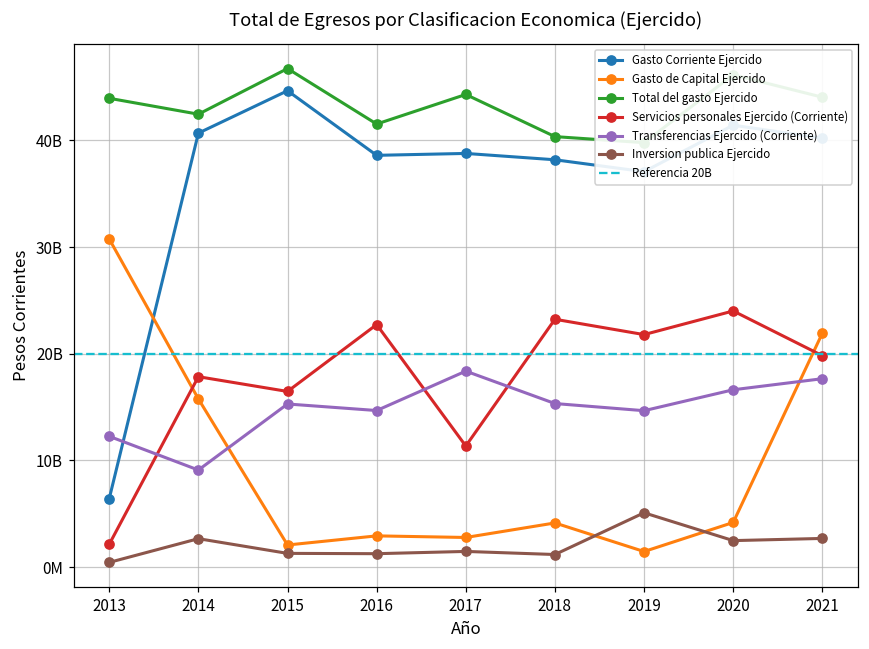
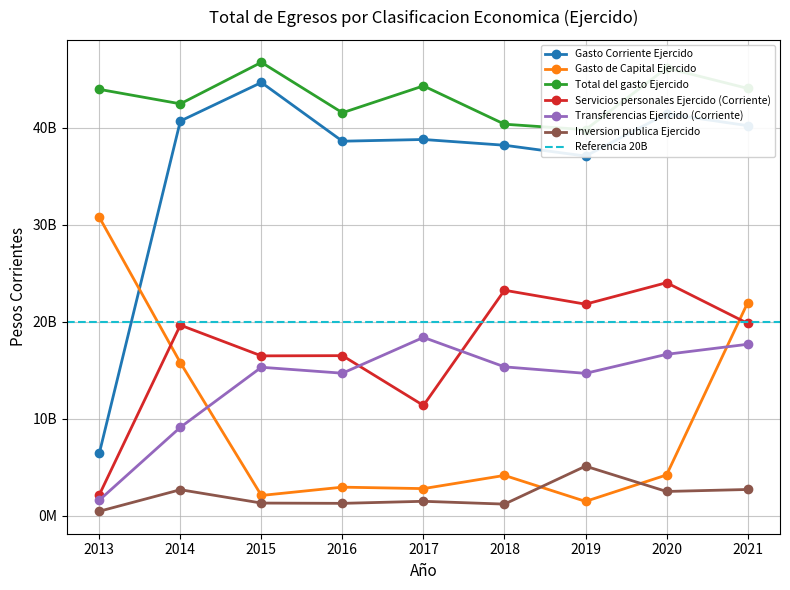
  {
    "Gasto Corriente Ejercido": {
      "2013": 6000000000,
      "2014": 41000000000,
      "2015": 45000000000,
      "2016": 39000000000,
      "2017": 39000000000,
      "2018": 38000000000
    },
    "Gasto de Capital Ejercido": {
      "2013": 31000000000,
      "2014": 16000000000,
      "2015": 2000000000,
      "2016": 3000000000,
      "2017": 3000000000,
      "2018": 4000000000,
      "2019": 1000000000,
      "2020": 4000000000,
      "2021": 22000000000
    },
    "Total del gasto Ejercido": {
      "2013": 44000000000,
      "2014": 42000000000,
      "2015": 47000000000,
      "2016": 42000000000,
      "2017": 44000000000,
      "2018": 40000000000
    },
    "Servicios personales Ejercido (Corriente)": {
      "2013": 2000000000,
-     "2014": 18000000000,
+     "2014": 20000000000,
      "2015": 16000000000,
-     "2016": 23000000000,
+     "2016": 16000000000,
      "2017": 11000000000,
      "2018": 23000000000,
      "2019": 22000000000,
      "2020": 24000000000,
      "2021": 20000000000
    },
    "Transferencias Ejercido (Corriente)": {
-     "2013": 12000000000,
+     "2013": 2000000000,
      "2014": 9000000000,
      "2015": 15000000000,
      "2016": 15000000000,
      "2017": 18000000000,
      "2018": 15000000000,
      "2019": 15000000000,
      "2020": 17000000000,
      "2021": 18000000000
    },
    "Inversion publica Ejercido": {
      "2013": 0,
      "2014": 3000000000,
      "2015": 1000000000,
      "2016": 1000000000,
      "2017": 1000000000,
      "2018": 1000000000,
      "2019": 5000000000,
      "2020": 2000000000,
      "2021": 3000000000
    }
  }
